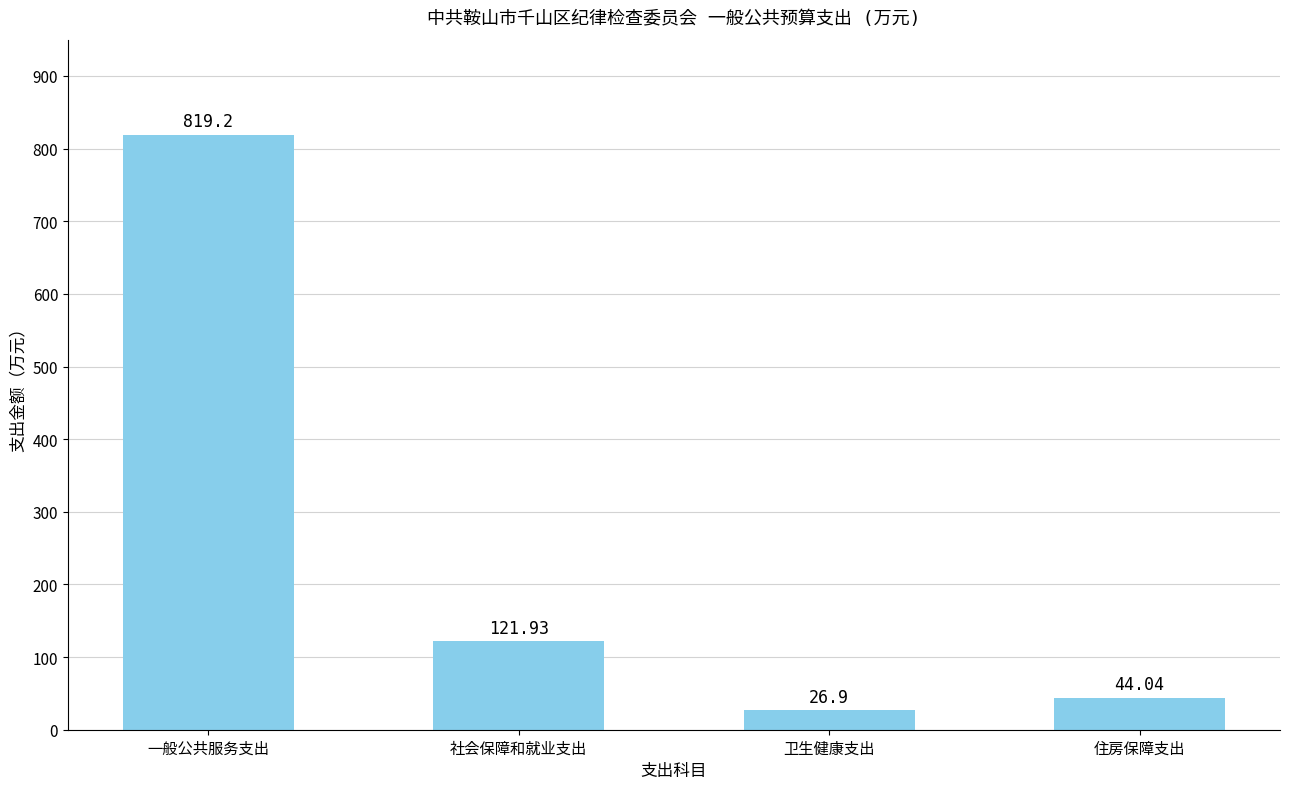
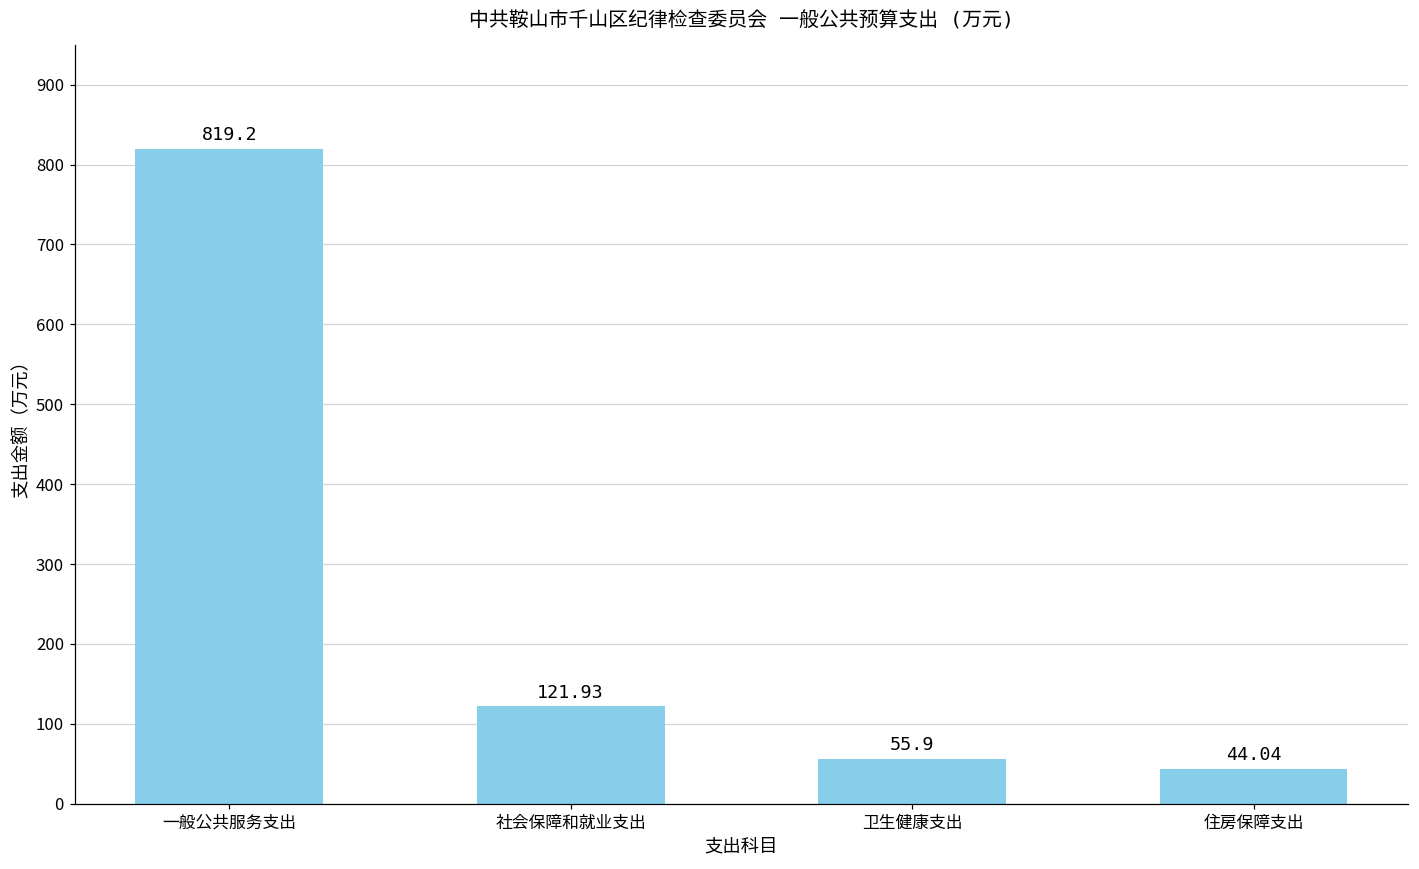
  {
    "一般公共服务支出": 819.2,
    "社会保障和就业支出": 121.93,
-   "卫生健康支出": 26.9,
+   "卫生健康支出": 55.9,
    "住房保障支出": 44.04
  }
